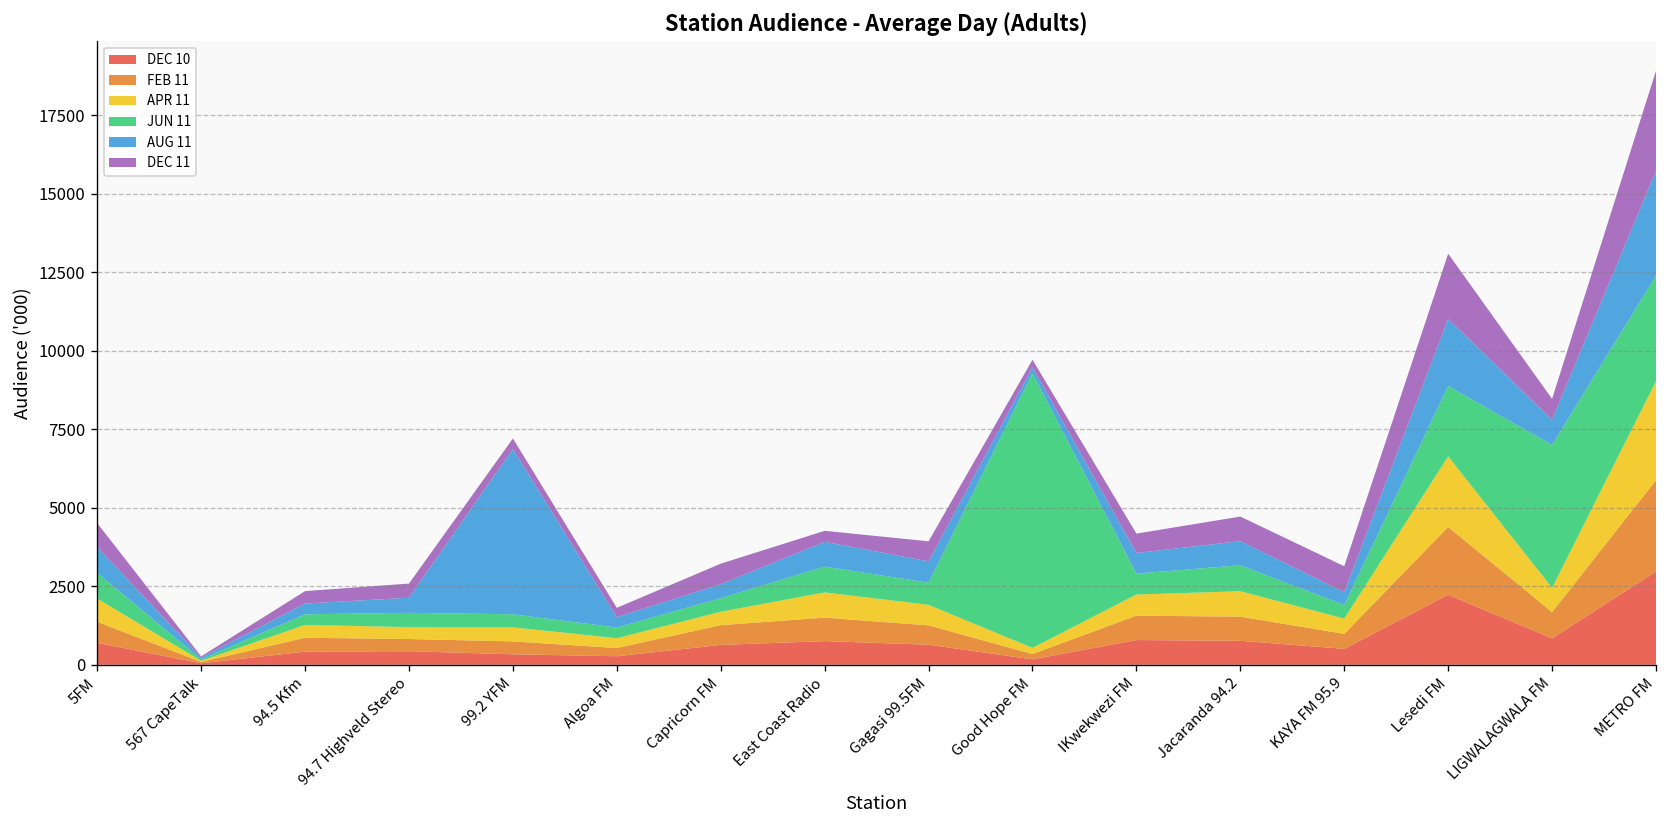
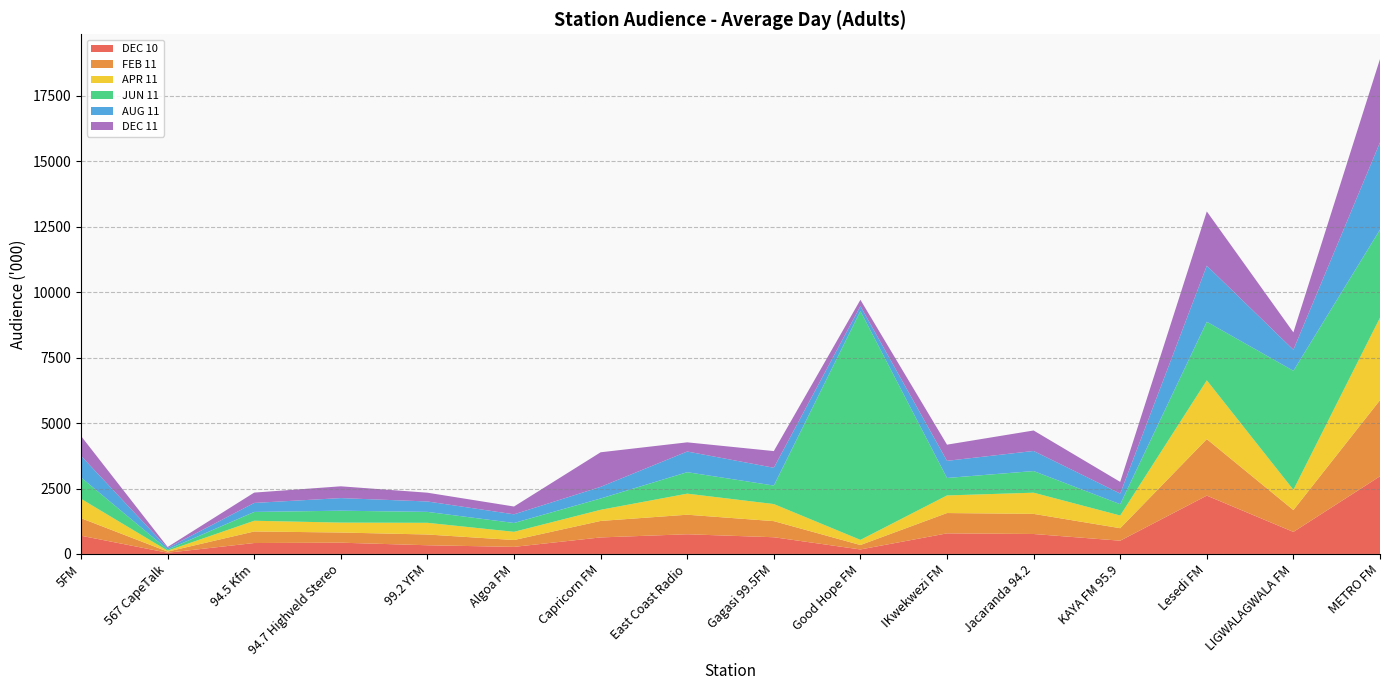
  {
    "APR 11": {
      "5FM": 700,
      "94.5 Kfm": 400,
      "94.7 Highveld Stereo": 400,
      "99.2 YFM": 400,
      "Algoa FM": 300,
      "Capricorn FM": 400,
      "East Coast Radio": 800,
      "Gagasi 99.5FM": 700,
      "Good Hope FM": 200,
      "IKwekwezi FM": 700,
      "Jacaranda 94.2": 800,
      "KAYA FM 95.9": 500,
      "Lesedi FM": 2200,
      "LIGWALAGWALA FM": 800,
      "METRO FM": 3200
    },
    "JUN 11": {
      "5FM": 800,
      "94.5 Kfm": 300,
      "94.7 Highveld Stereo": 500,
      "99.2 YFM": 400,
      "Algoa FM": 300,
      "Capricorn FM": 400,
      "East Coast Radio": 800,
      "Gagasi 99.5FM": 700,
      "Good Hope FM": 8700,
      "IKwekwezi FM": 700,
      "Jacaranda 94.2": 800,
      "KAYA FM 95.9": 400,
      "Lesedi FM": 2200,
      "LIGWALAGWALA FM": 4500,
      "METRO FM": 3400
    },
    "AUG 11": {
      "5FM": 800,
      "94.5 Kfm": 300,
      "94.7 Highveld Stereo": 500,
-     "99.2 YFM": 5300,
+     "99.2 YFM": 400,
      "Algoa FM": 300,
      "Capricorn FM": 400,
      "East Coast Radio": 800,
      "Gagasi 99.5FM": 700,
      "Good Hope FM": 200,
      "IKwekwezi FM": 700,
      "Jacaranda 94.2": 800,
      "KAYA FM 95.9": 400,
      "Lesedi FM": 2100,
      "LIGWALAGWALA FM": 800,
      "METRO FM": 3300
    },
    "DEC 11": {
      "5FM": 800,
      "94.5 Kfm": 400,
      "94.7 Highveld Stereo": 500,
      "99.2 YFM": 300,
      "Algoa FM": 300,
-     "Capricorn FM": 700,
+     "Capricorn FM": 1300,
      "East Coast Radio": 400,
      "Gagasi 99.5FM": 600,
      "Good Hope FM": 200,
      "IKwekwezi FM": 600,
      "Jacaranda 94.2": 800,
-     "KAYA FM 95.9": 800,
+     "KAYA FM 95.9": 400,
      "Lesedi FM": 2100,
      "LIGWALAGWALA FM": 700,
      "METRO FM": 3200
    }
  }
